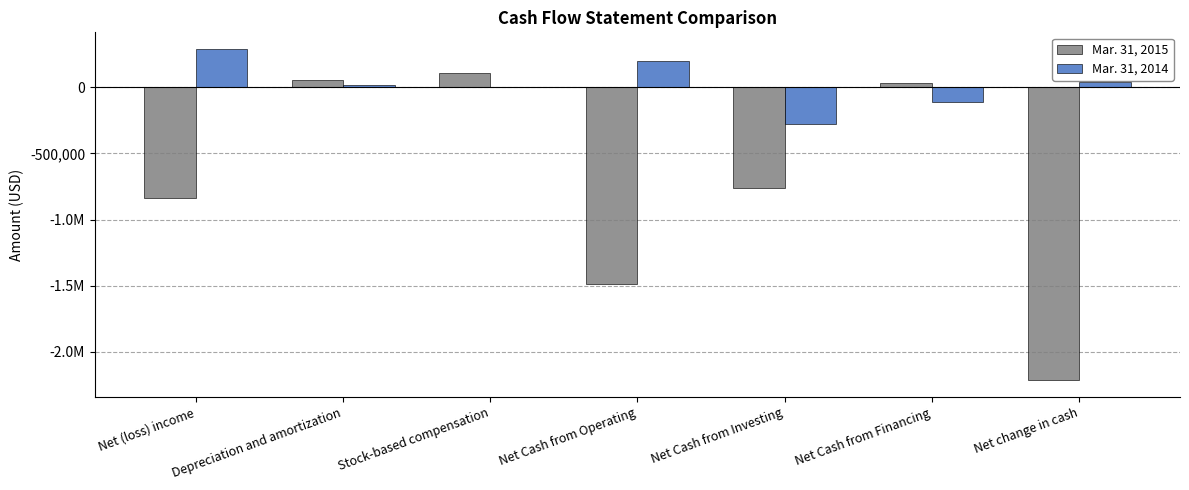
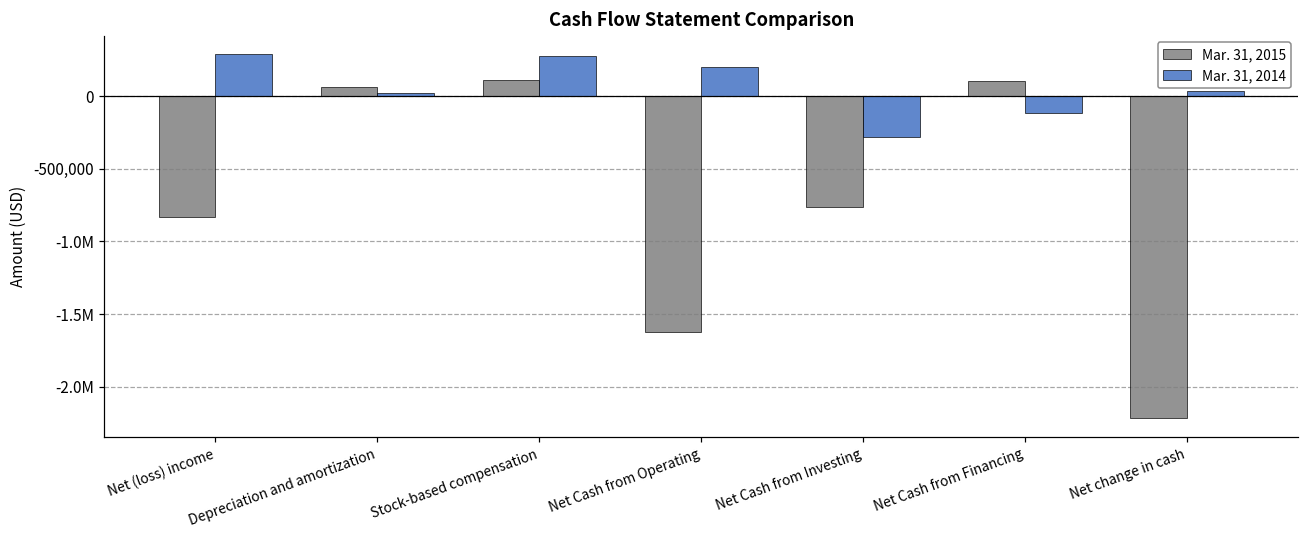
  {
    "Mar. 31, 2015": {
      "Net (loss) income": "-830,000",
      "Depreciation and amortization": "60,000",
      "Stock-based compensation": "110,000",
-     "Net Cash from Operating": "-1,490,000",
+     "Net Cash from Operating": "-1,620,000",
      "Net Cash from Investing": "-760,000",
-     "Net Cash from Financing": "30,000",
+     "Net Cash from Financing": "100,000",
      "Net change in cash": "-2,220,000"
    },
    "Mar. 31, 2014": {
      "Net (loss) income": "290,000",
      "Depreciation and amortization": "20,000",
-     "Stock-based compensation": "0",
+     "Stock-based compensation": "280,000",
      "Net Cash from Operating": "200,000",
      "Net Cash from Investing": "-280,000",
      "Net Cash from Financing": "-110,000",
      "Net change in cash": "40,000"
    }
  }
